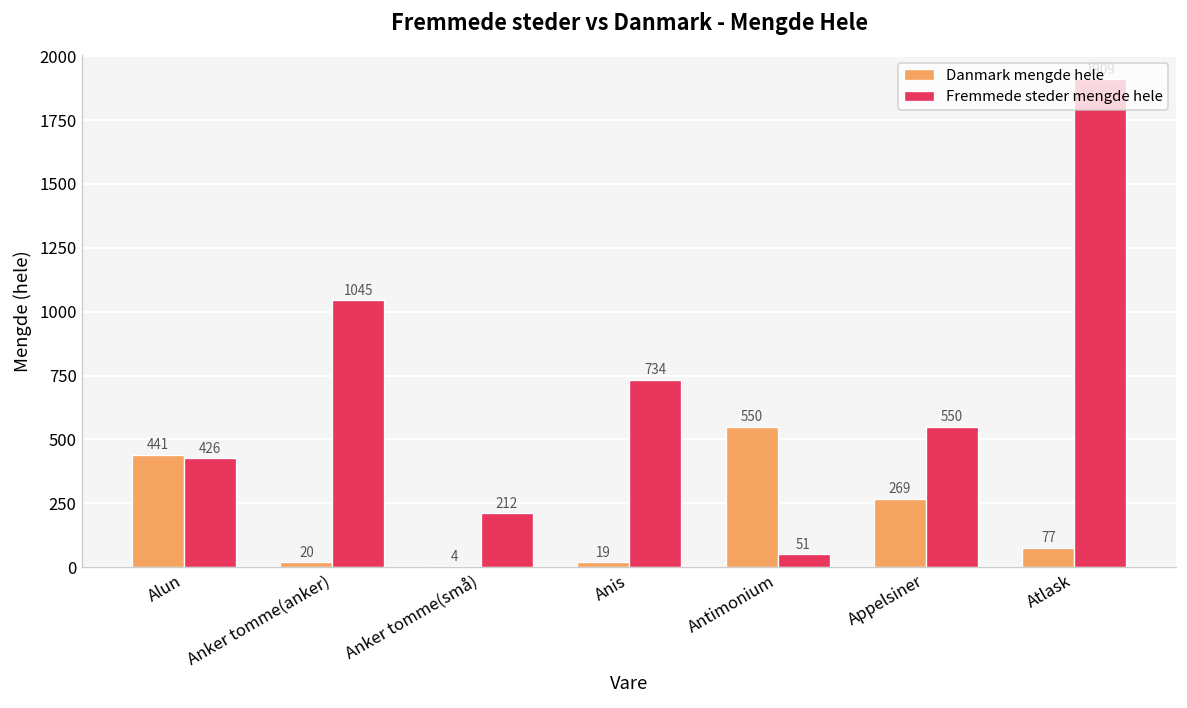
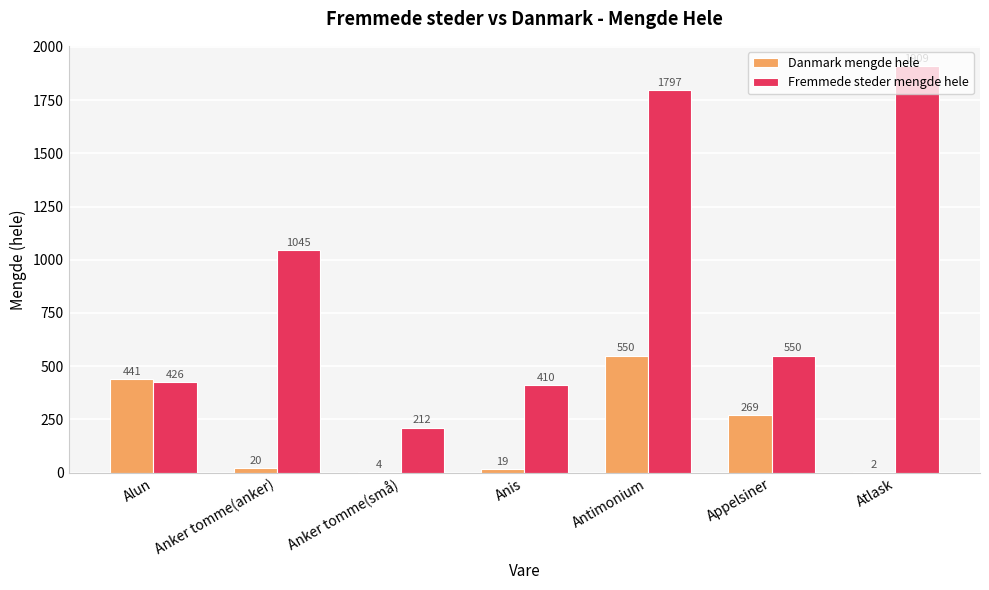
  {
    "Danmark mengde hele": {
      "Alun": 441,
      "Anker tomme(anker)": 20,
      "Anker tomme(små)": 4,
      "Anis": 19,
      "Antimonium": 550,
      "Appelsiner": 269,
-     "Atlask": 77
+     "Atlask": 2
    },
    "Fremmede steder mengde hele": {
      "Alun": 426,
      "Anker tomme(anker)": 1045,
      "Anker tomme(små)": 212,
-     "Anis": 734,
-     "Antimonium": 51,
+     "Anis": 410,
+     "Antimonium": 1797,
      "Appelsiner": 550
    }
  }
